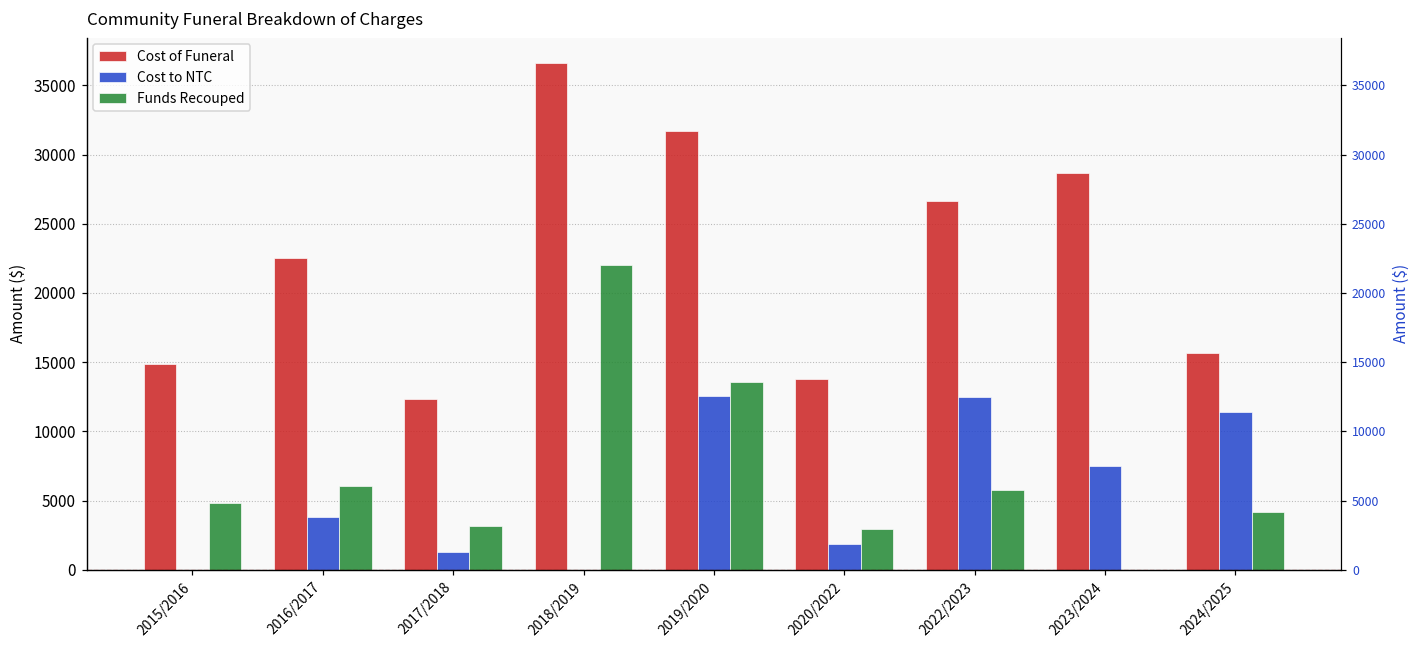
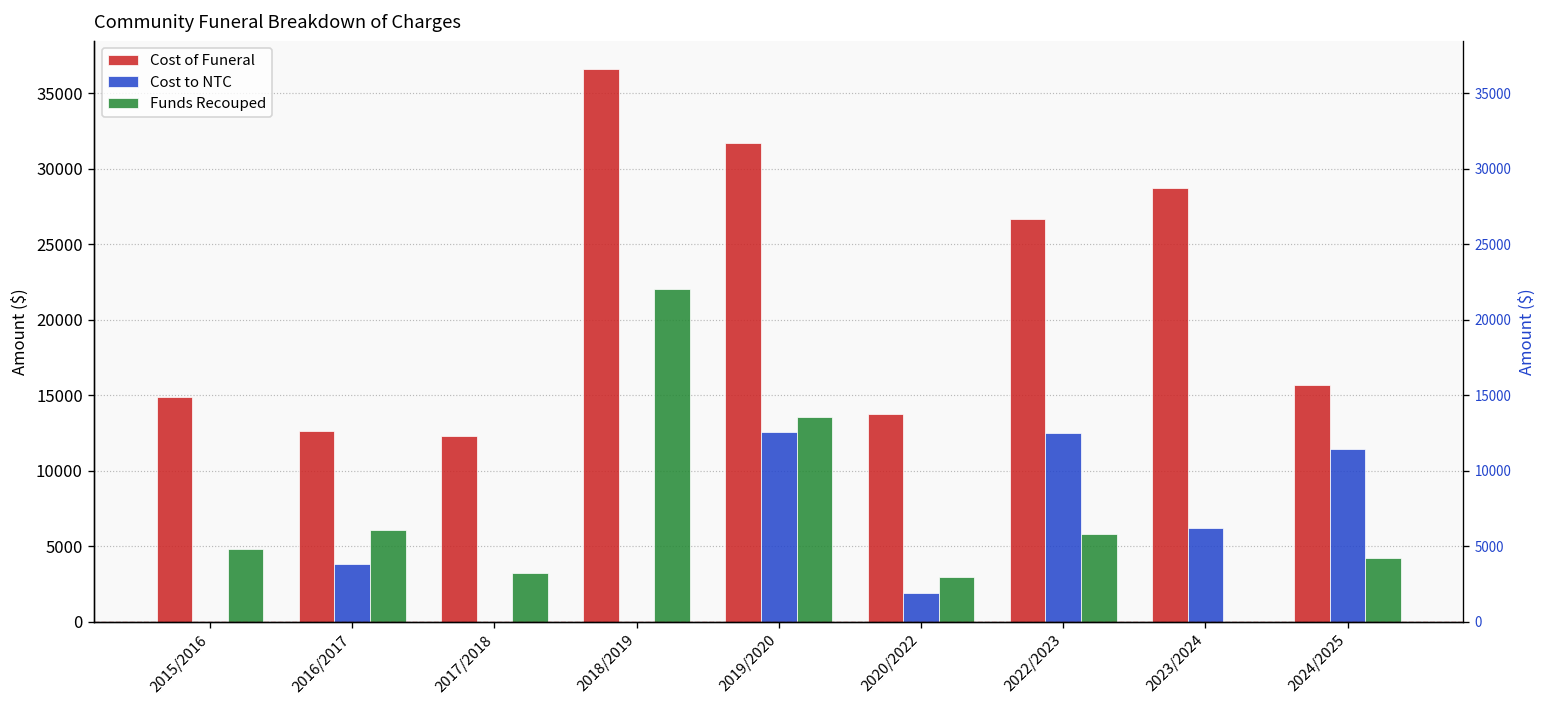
  {
    "Cost of Funeral": {
      "2015/2016": 14900,
-     "2016/2017": 22500,
+     "2016/2017": 12600,
      "2017/2018": 12300,
      "2018/2019": 36600,
      "2019/2020": 31700,
      "2020/2022": 13800,
      "2022/2023": 26700,
      "2023/2024": 28700,
      "2024/2025": 15700
    },
    "Cost to NTC": {
      "2015/2016": 0,
      "2016/2017": 3800,
-     "2017/2018": 1300,
+     "2017/2018": 0,
      "2018/2019": 0,
      "2019/2020": 12500,
      "2020/2022": 1900,
      "2022/2023": 12500,
-     "2023/2024": 7500,
+     "2023/2024": 6200,
      "2024/2025": 11400
    },
    "Funds Recouped": {
      "2015/2016": 4800,
      "2016/2017": 6100,
      "2017/2018": 3200,
      "2018/2019": 22000,
      "2019/2020": 13600,
      "2020/2022": 3000,
      "2022/2023": 5800,
      "2023/2024": 0,
      "2024/2025": 4200
    }
  }
